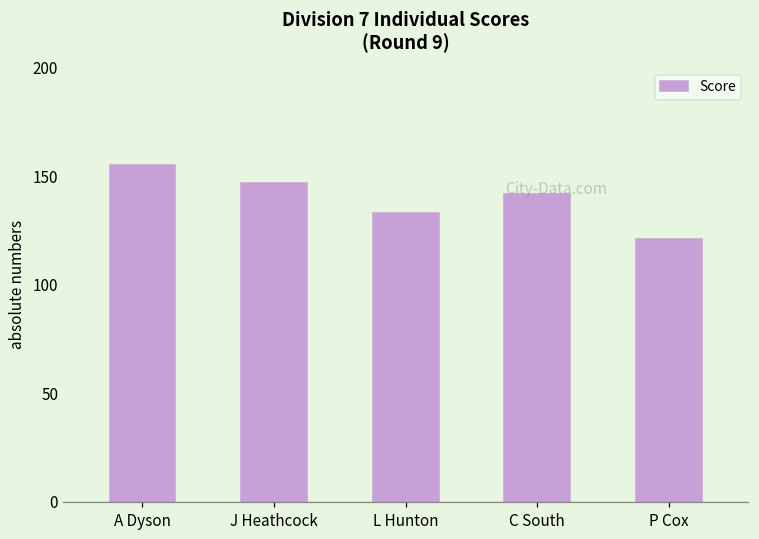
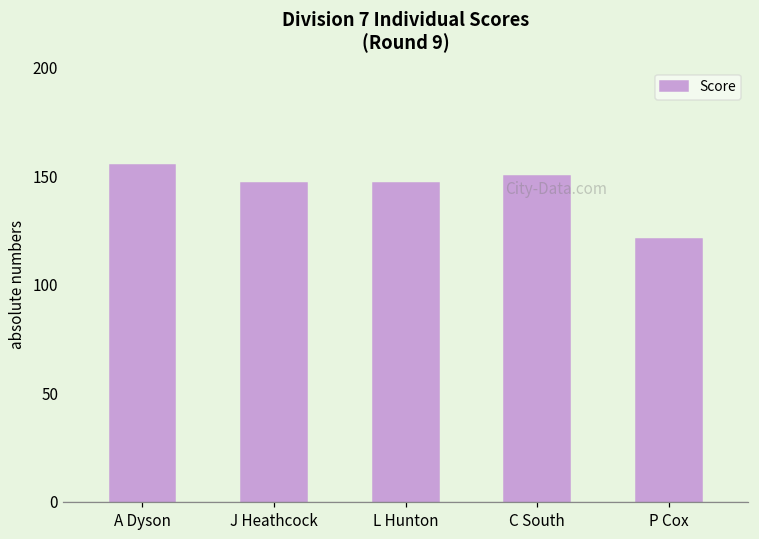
  {
    "A Dyson": 155,
    "J Heathcock": 147,
-   "L Hunton": 133,
-   "C South": 142,
+   "L Hunton": 147,
+   "C South": 150,
    "P Cox": 121
  }
